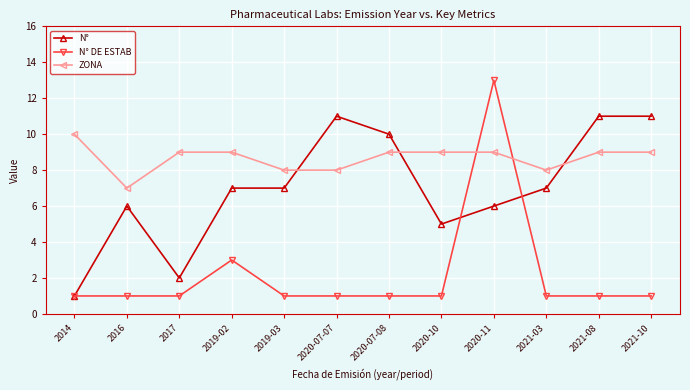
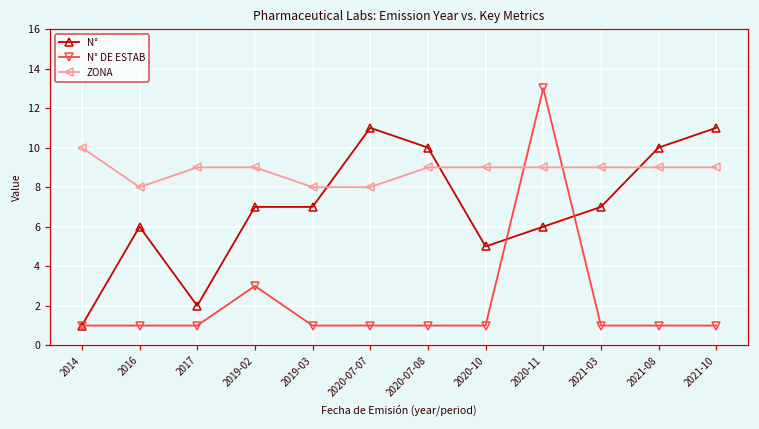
  {
    "N°": {
      "2016": 6,
      "2017": 2,
      "2019-02": 7,
      "2019-03": 7,
      "2020-07-07": 11,
      "2020-07-08": 10,
      "2020-10": 5,
      "2020-11": 6,
      "2021-03": 7,
-     "2021-08": 11,
+     "2021-08": 10,
      "2021-10": 11
    },
    "N° DE ESTAB": {
      "2016": 1,
      "2017": 1,
      "2019-02": 3,
      "2019-03": 1,
      "2020-07-07": 1,
      "2020-07-08": 1,
      "2020-10": 1,
      "2020-11": 13,
      "2021-03": 1,
      "2021-08": 1,
      "2021-10": 1
    },
    "ZONA": {
      "2014": 10,
-     "2016": 7,
+     "2016": 8,
      "2017": 9,
      "2019-02": 9,
      "2019-03": 8,
      "2020-07-07": 8,
      "2020-07-08": 9,
      "2020-10": 9,
      "2020-11": 9,
-     "2021-03": 8,
+     "2021-03": 9,
      "2021-08": 9,
      "2021-10": 9
    }
  }
